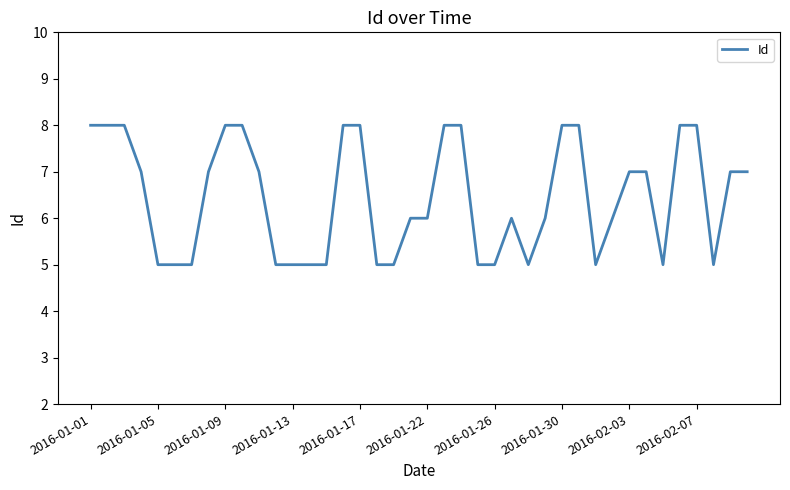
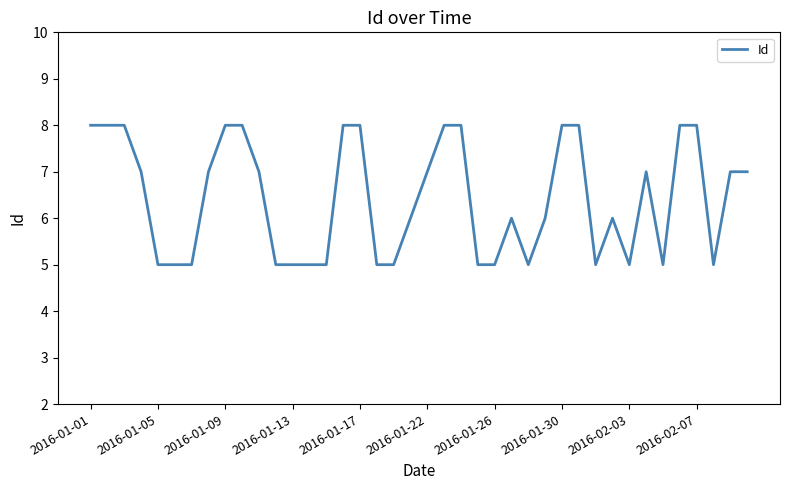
  {
    "2016-01-01": 8,
    "2016-01-05": 5,
    "2016-01-09": 8,
    "2016-01-13": 5,
    "2016-01-17": 8,
-   "2016-01-22": 6,
+   "2016-01-22": 7,
    "2016-01-26": 5,
    "2016-01-30": 8,
-   "2016-02-03": 7,
+   "2016-02-03": 5,
    "2016-02-07": 8
  }
